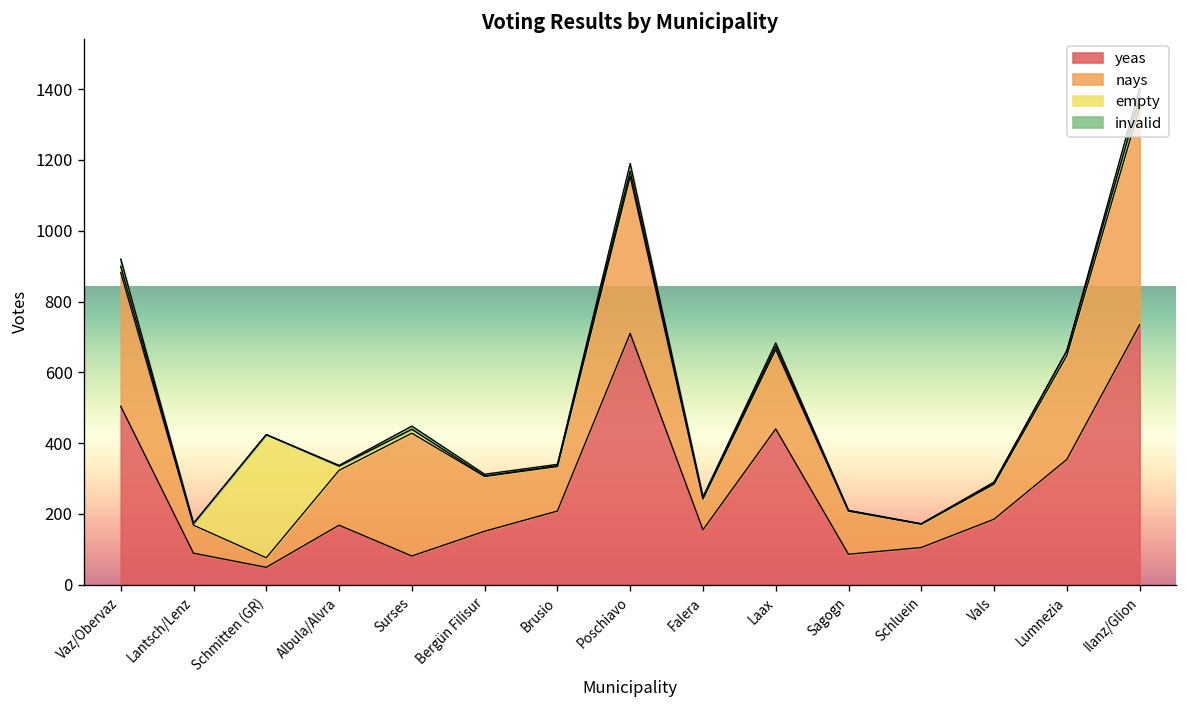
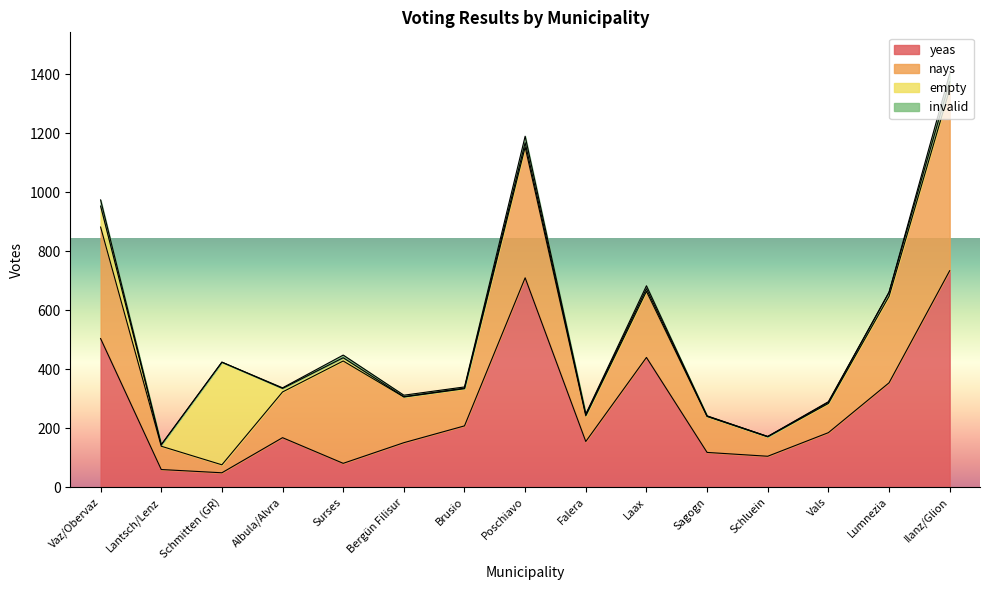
  {
    "yeas": {
      "Vaz/Obervaz": 500,
-     "Lantsch/Lenz": 90,
+     "Lantsch/Lenz": 60,
      "Schmitten (GR)": 50,
      "Albula/Alvra": 170,
      "Surses": 80,
      "Bergün Filisur": 150,
      "Brusio": 210,
      "Poschiavo": 710,
      "Falera": 160,
      "Laax": 440,
-     "Sagogn": 90,
+     "Sagogn": 120,
      "Schluein": 110,
      "Vals": 190,
      "Lumnezia": 350,
      "Ilanz/Glion": 730
    },
    "nays": {
      "Vaz/Obervaz": 380,
      "Schmitten (GR)": 30,
      "Albula/Alvra": 160,
      "Surses": 350,
      "Poschiavo": 440,
      "Laax": 220,
      "Lumnezia": 290
    },
    "empty": {
-     "Vaz/Obervaz": 20,
+     "Vaz/Obervaz": 70,
      "Surses": 10,
      "Poschiavo": 20,
      "Laax": 10
    },
    "invalid": {
      "Vaz/Obervaz": 20,
      "Surses": 10,
      "Poschiavo": 20,
      "Laax": 10
    }
  }
